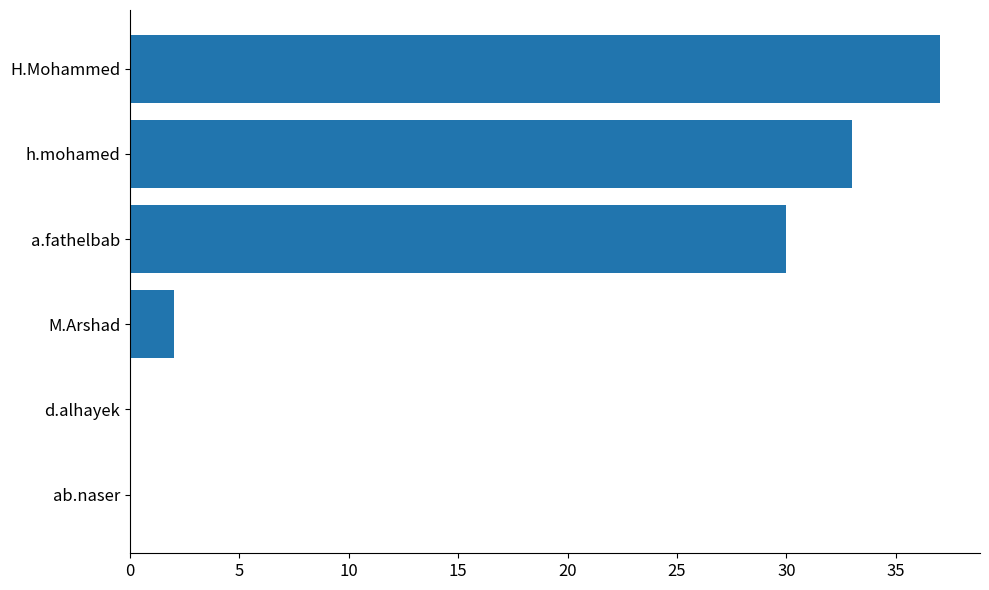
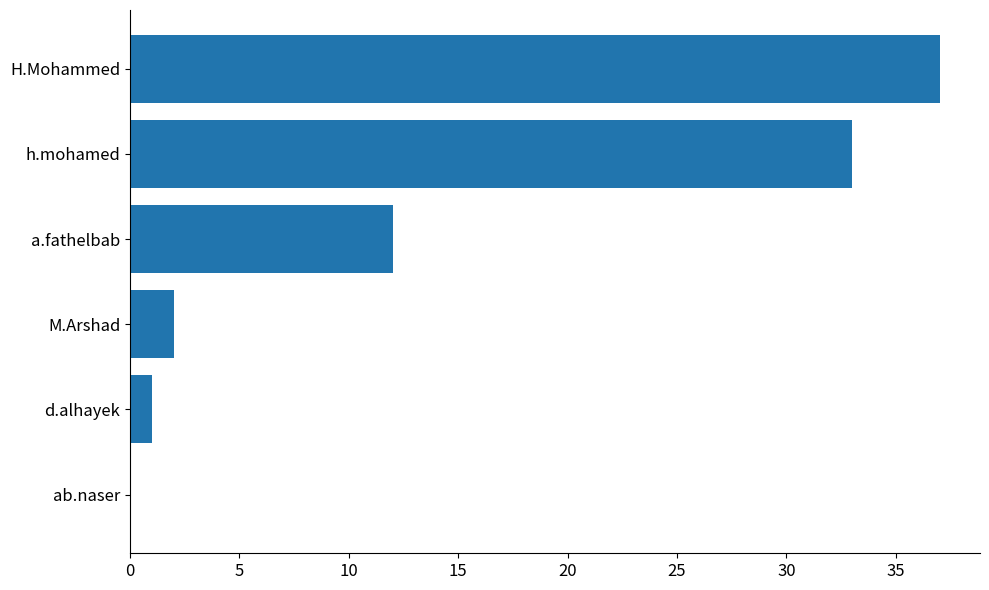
  {
    "H.Mohammed": 37,
    "h.mohamed": 33,
-   "a.fathelbab": 30,
+   "a.fathelbab": 12,
    "M.Arshad": 2,
-   "d.alhayek": 0,
+   "d.alhayek": 1,
    "ab.naser": 0
  }
